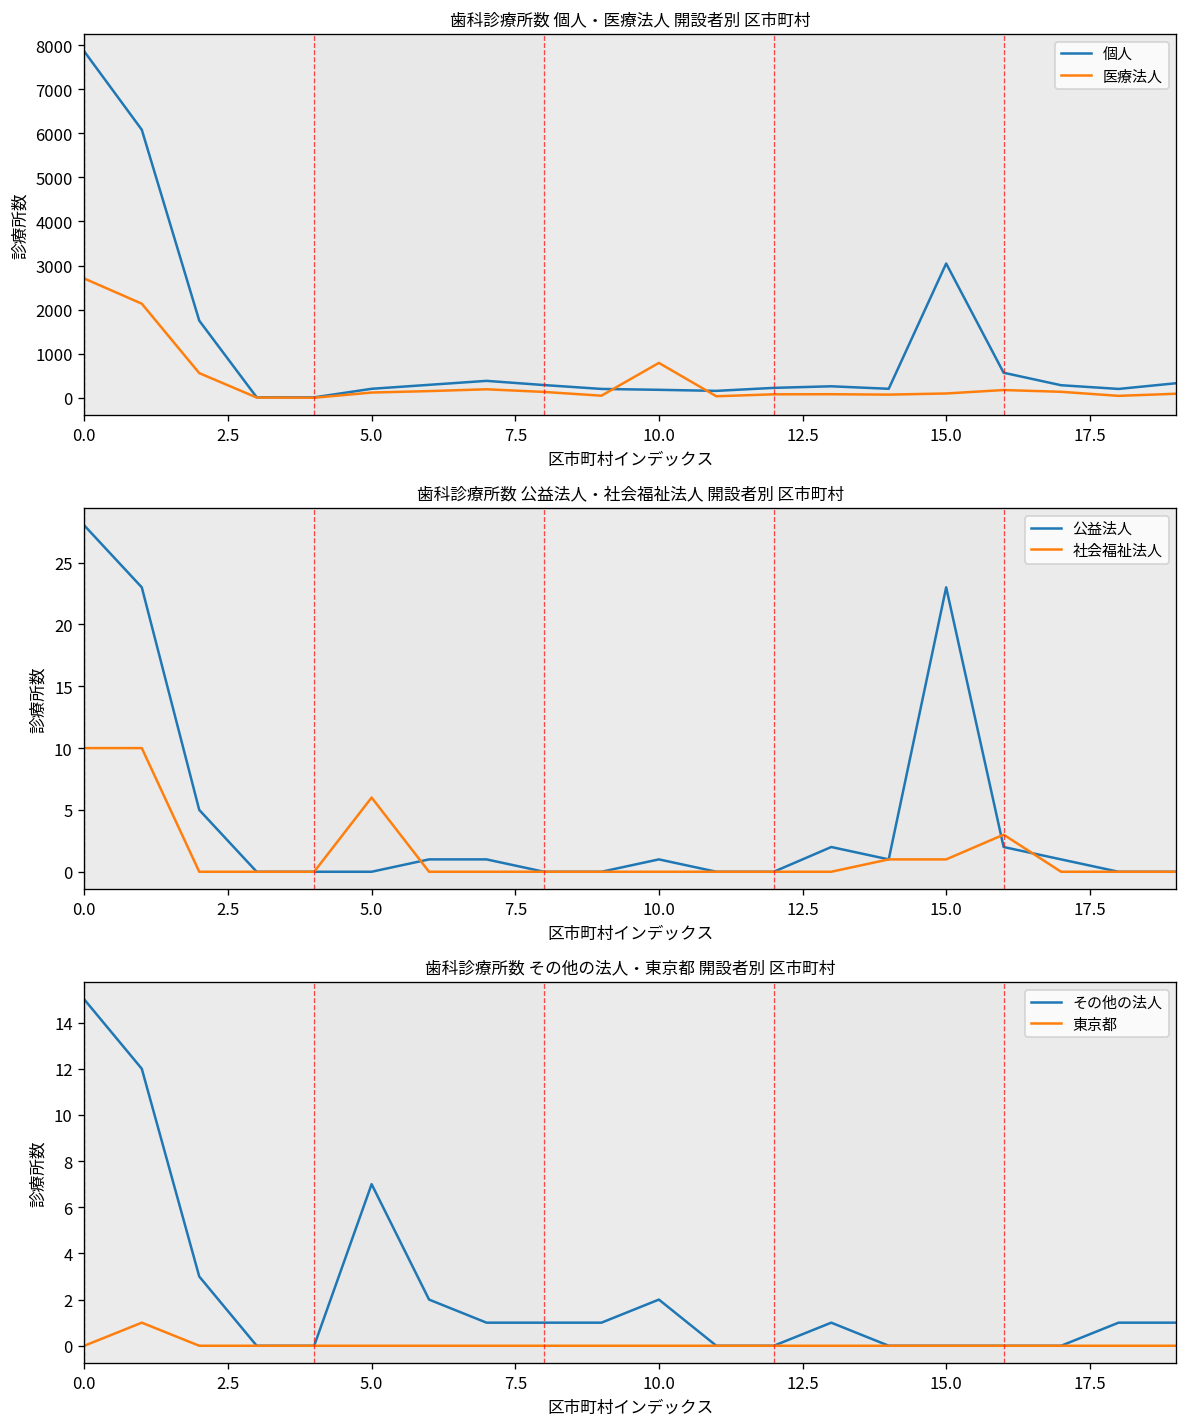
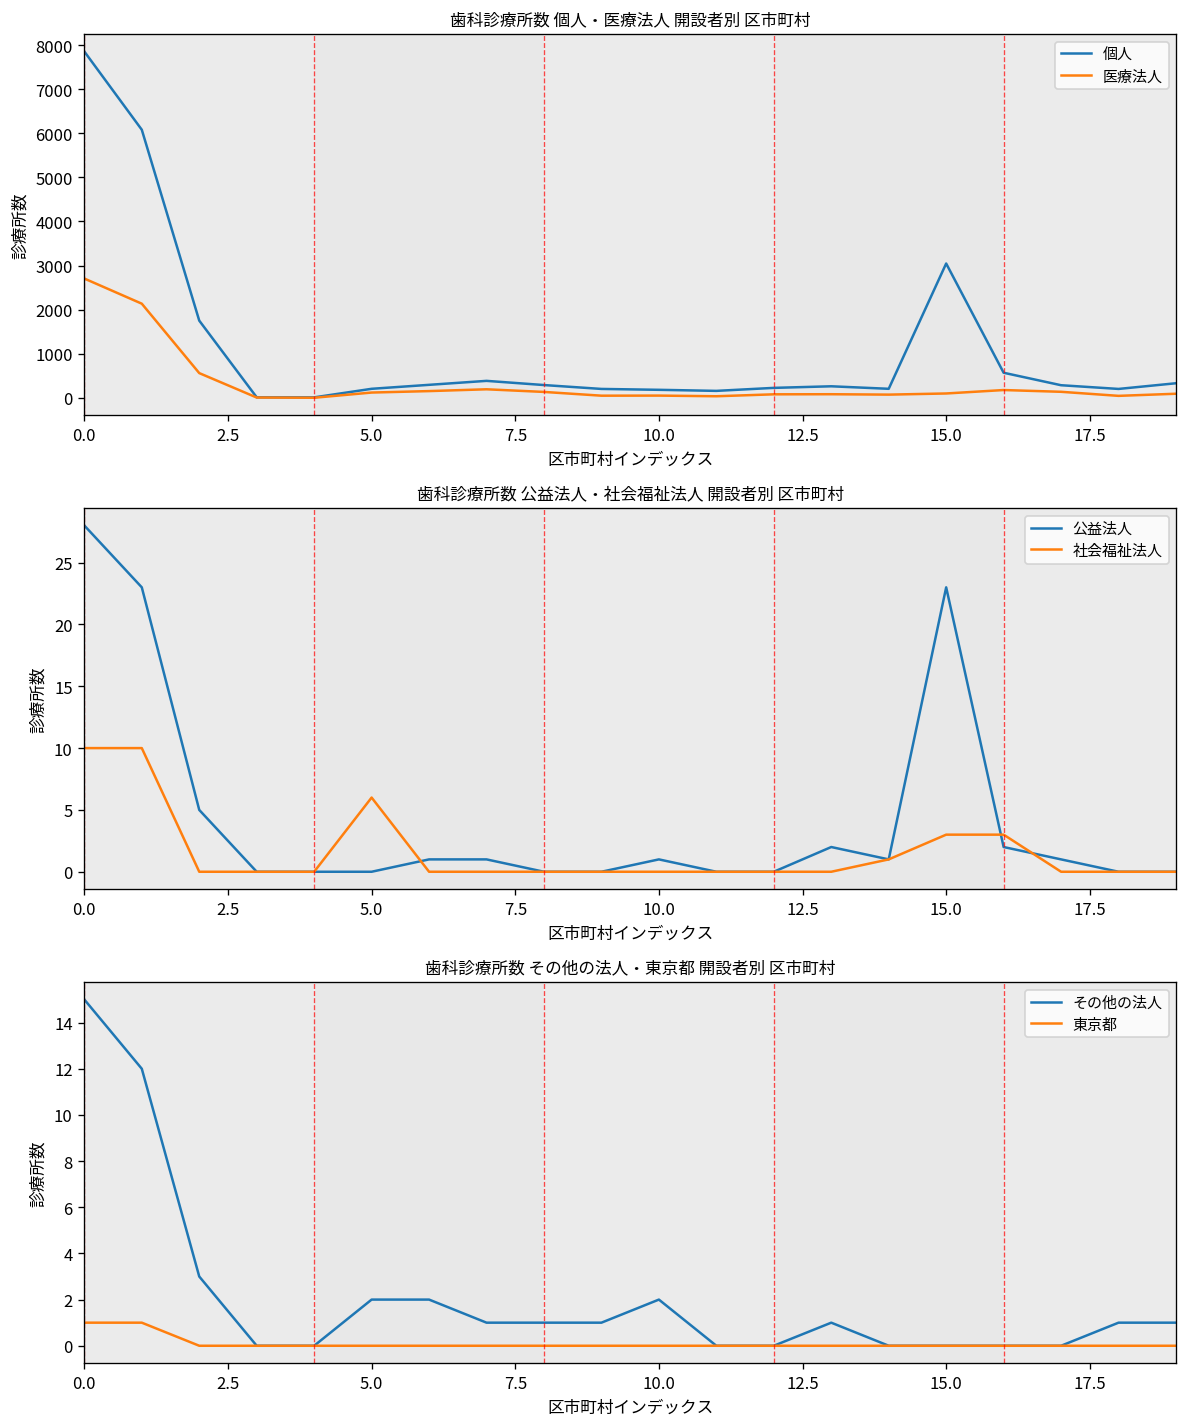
  {
    "歯科診療所数 個人・医療法人 開設者別 区市町村": {
      "個人": {
        "0.0": 7900,
        "5.0": 200,
        "10.0": 200,
        "15.0": 3000
      },
      "医療法人": {
        "0.0": 2700,
        "5.0": 100,
-       "10.0": 800,
+       "10.0": 100,
        "15.0": 100
      }
    },
    "歯科診療所数 公益法人・社会福祉法人 開設者別 区市町村": {
      "公益法人": {
        "0.0": 28,
        "5.0": 0,
        "10.0": 1,
        "15.0": 23
      },
      "社会福祉法人": {
        "0.0": 10,
        "5.0": 6,
        "10.0": 0,
-       "15.0": 1
+       "15.0": 3
      }
    },
    "歯科診療所数 その他の法人・東京都 開設者別 区市町村": {
      "その他の法人": {
        "0.0": 15,
-       "5.0": 7,
+       "5.0": 2,
        "10.0": 2
      },
      "東京都": {
-       "0.0": 0,
+       "0.0": 1,
        "5.0": 0,
        "10.0": 0
      }
    }
  }
